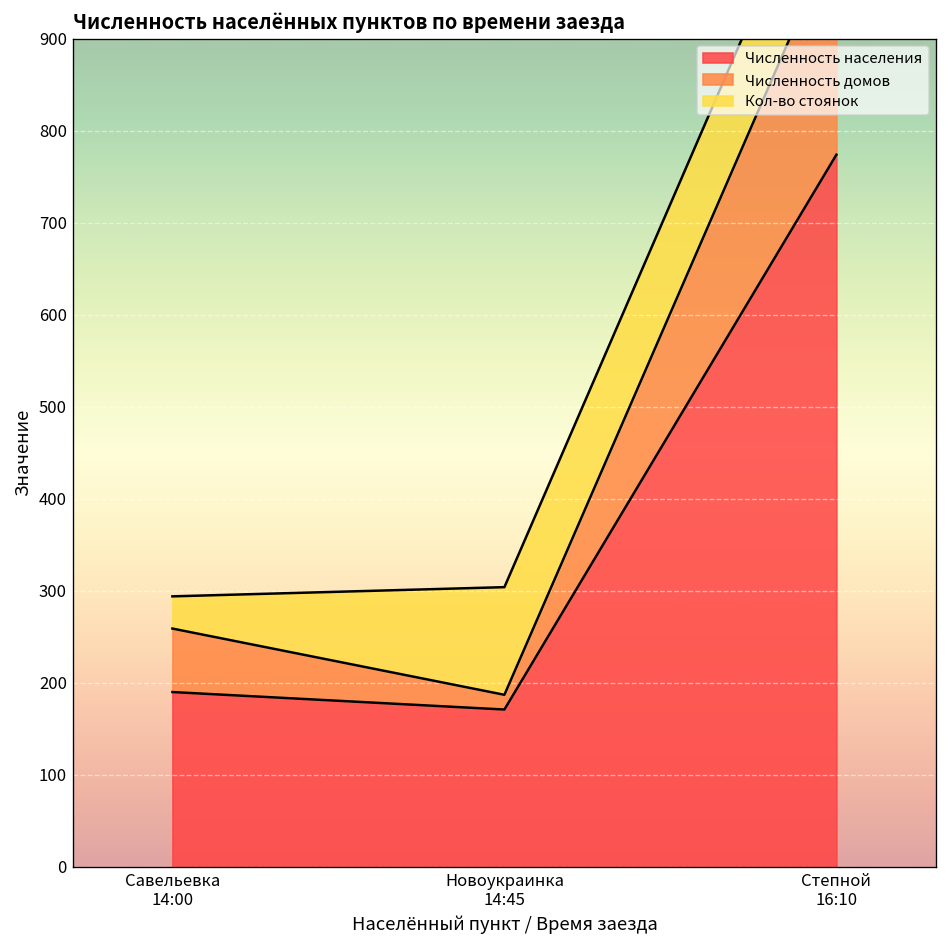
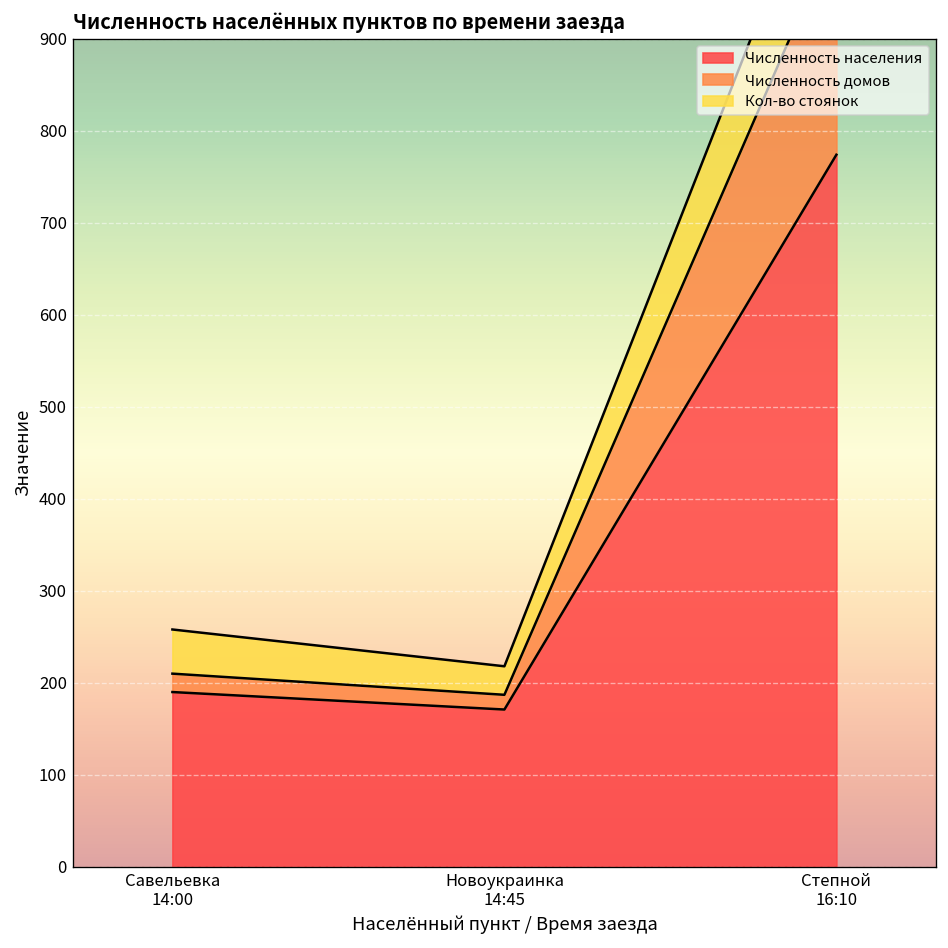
  {
    "Численность населения": {
      "Савельевка 14:00": 190,
      "Новоукраинка 14:45": 170,
      "Степной 16:10": 770
    },
    "Численность домов": {
-     "Савельевка 14:00": 70,
+     "Савельевка 14:00": 20,
      "Новоукраинка 14:45": 20
    },
    "Кол-во стоянок": {
-     "Савельевка 14:00": 40,
-     "Новоукраинка 14:45": 120
+     "Савельевка 14:00": 50,
+     "Новоукраинка 14:45": 30
    }
  }
